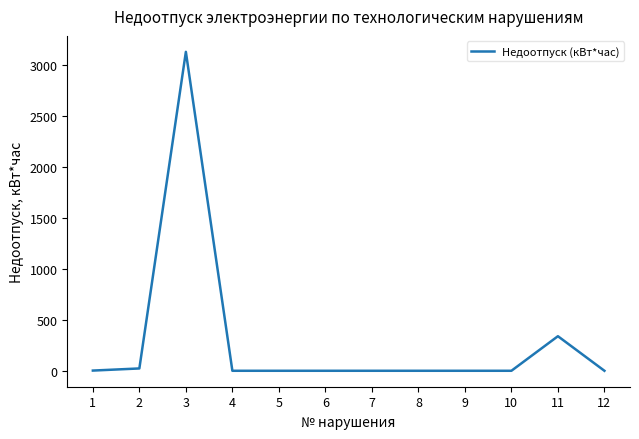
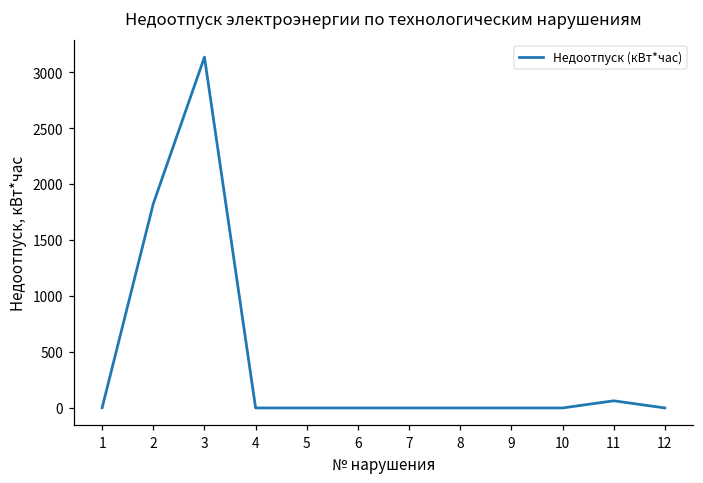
  {
    "1": 0,
-   "2": 20,
+   "2": 1820,
    "3": 3130,
    "4": 0,
    "5": 0,
    "6": 0,
    "7": 0,
    "8": 0,
    "9": 0,
    "10": 0,
-   "11": 340,
+   "11": 60,
    "12": 0
  }
